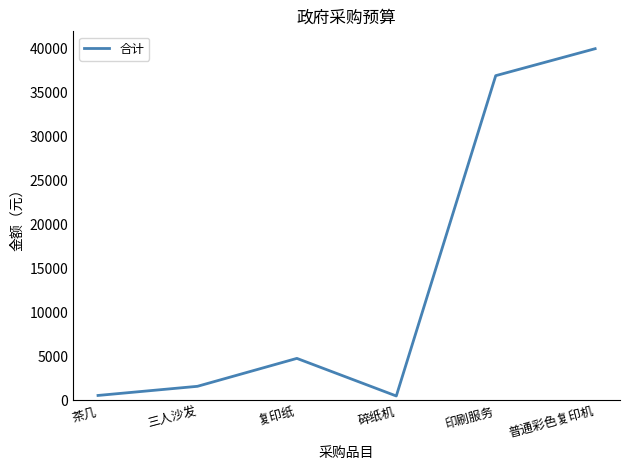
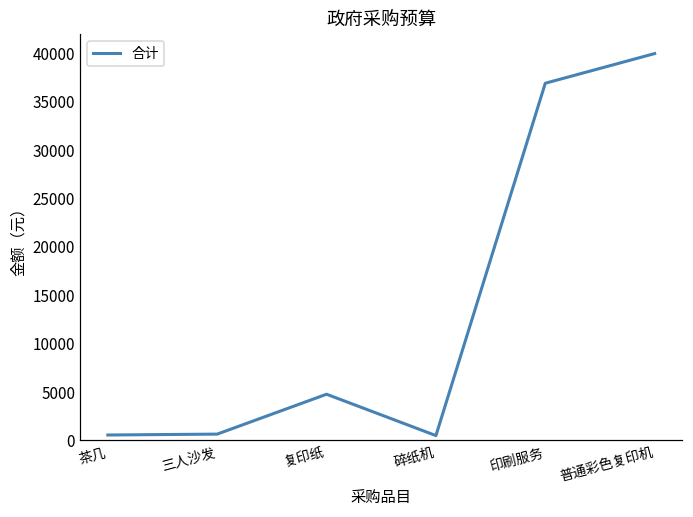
  {
    "茶几": 1000,
-   "三人沙发": 2000,
+   "三人沙发": 1000,
    "复印纸": 5000,
    "碎纸机": 1000,
    "印刷服务": 37000,
    "普通彩色复印机": 40000
  }
